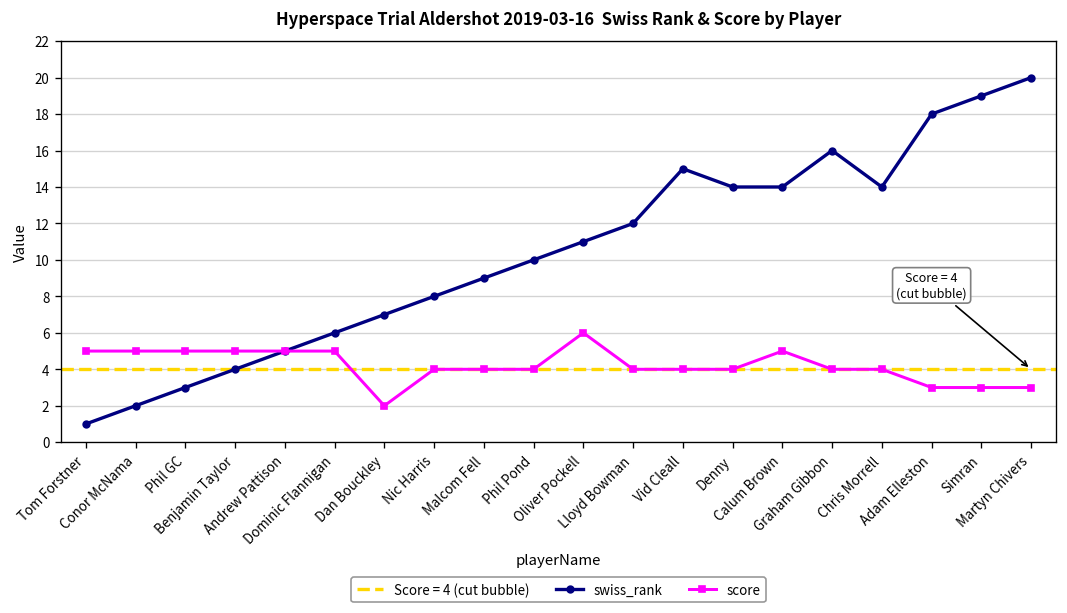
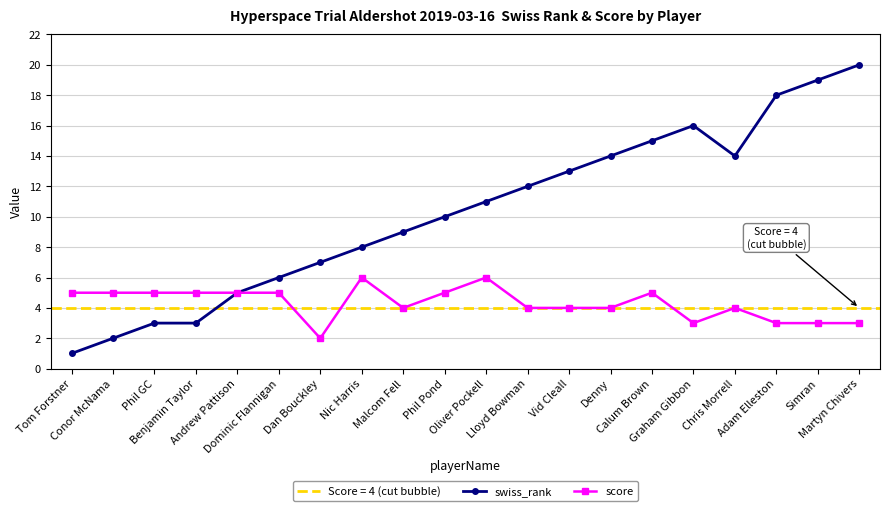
  {
    "swiss_rank": {
      "Tom Forstner": 1,
      "Conor McNama": 2,
      "Phil GC": 3,
-     "Benjamin Taylor": 4,
+     "Benjamin Taylor": 3,
      "Dominic Flannigan": 6,
      "Dan Bouckley": 7,
      "Nic Harris": 8,
      "Malcom Fell": 9,
      "Phil Pond": 10,
      "Oliver Pockell": 11,
      "Lloyd Bowman": 12,
-     "Vid Cleall": 15,
+     "Vid Cleall": 13,
      "Denny": 14,
-     "Calum Brown": 14,
+     "Calum Brown": 15,
      "Graham Gibbon": 16,
      "Chris Morrell": 14,
      "Adam Elleston": 18,
      "Simran": 19,
      "Martyn Chivers": 20
    },
    "score": {
      "Tom Forstner": 5,
      "Conor McNama": 5,
      "Phil GC": 5,
      "Benjamin Taylor": 5,
      "Dominic Flannigan": 5,
      "Dan Bouckley": 2,
-     "Nic Harris": 4,
+     "Nic Harris": 6,
      "Malcom Fell": 4,
-     "Phil Pond": 4,
+     "Phil Pond": 5,
      "Oliver Pockell": 6,
      "Lloyd Bowman": 4,
      "Vid Cleall": 4,
      "Denny": 4,
      "Calum Brown": 5,
-     "Graham Gibbon": 4,
+     "Graham Gibbon": 3,
      "Adam Elleston": 3,
      "Simran": 3,
      "Martyn Chivers": 3
    }
  }
